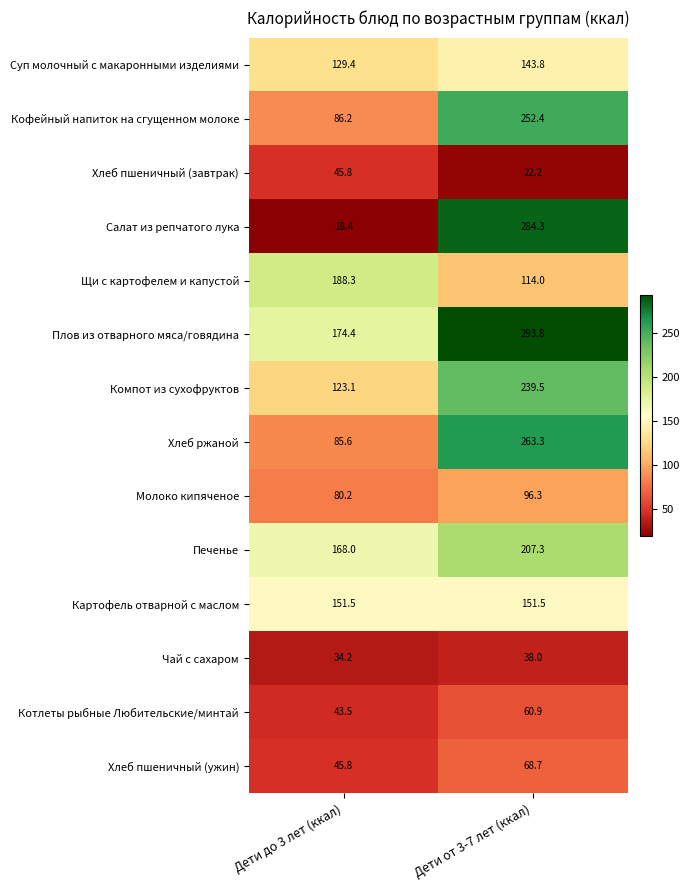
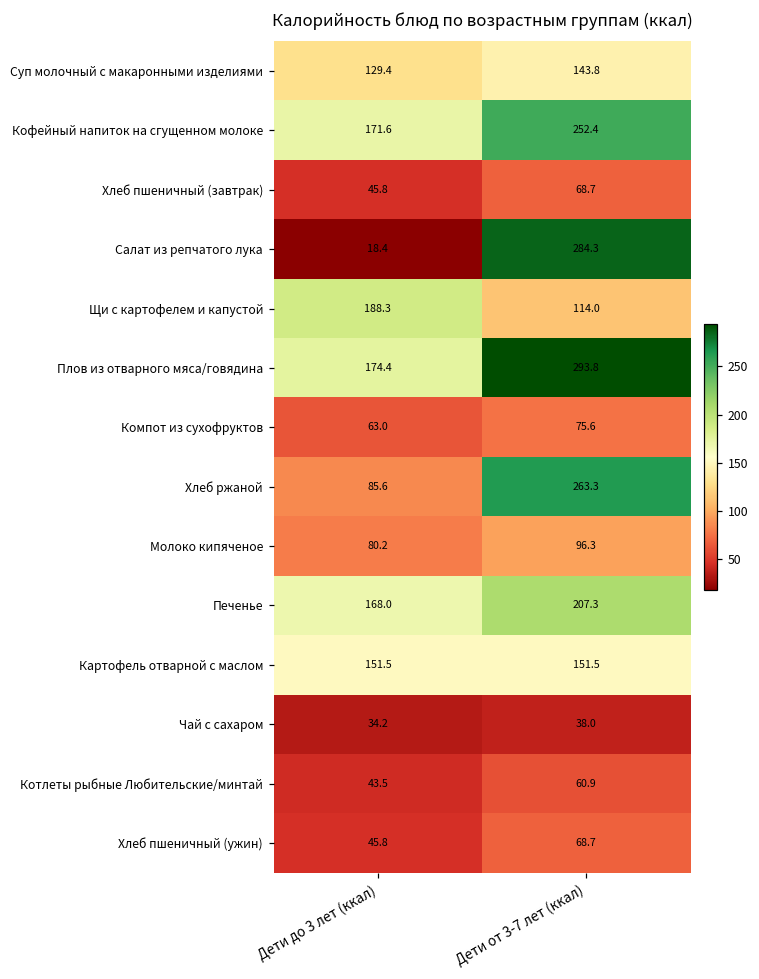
  {
    "Суп молочный с макаронными изделиями": {
      "Дети до 3 лет (ккал)": 129.4,
      "Дети от 3-7 лет (ккал)": 143.8
    },
    "Кофейный напиток на сгущенном молоке": {
-     "Дети до 3 лет (ккал)": 86.2,
+     "Дети до 3 лет (ккал)": 171.6,
      "Дети от 3-7 лет (ккал)": 252.4
    },
    "Хлеб пшеничный (завтрак)": {
      "Дети до 3 лет (ккал)": 45.8,
-     "Дети от 3-7 лет (ккал)": 22.2
+     "Дети от 3-7 лет (ккал)": 68.7
    },
    "Салат из репчатого лука": {
      "Дети до 3 лет (ккал)": 18.4,
      "Дети от 3-7 лет (ккал)": 284.3
    },
    "Щи с картофелем и капустой": {
      "Дети до 3 лет (ккал)": 188.3,
      "Дети от 3-7 лет (ккал)": 114.0
    },
    "Плов из отварного мяса/говядина": {
      "Дети до 3 лет (ккал)": 174.4,
      "Дети от 3-7 лет (ккал)": 293.8
    },
    "Компот из сухофруктов": {
-     "Дети до 3 лет (ккал)": 123.1,
-     "Дети от 3-7 лет (ккал)": 239.5
+     "Дети до 3 лет (ккал)": 63.0,
+     "Дети от 3-7 лет (ккал)": 75.6
    },
    "Хлеб ржаной": {
      "Дети до 3 лет (ккал)": 85.6,
      "Дети от 3-7 лет (ккал)": 263.3
    },
    "Молоко кипяченое": {
      "Дети до 3 лет (ккал)": 80.2,
      "Дети от 3-7 лет (ккал)": 96.3
    },
    "Печенье": {
      "Дети до 3 лет (ккал)": 168.0,
      "Дети от 3-7 лет (ккал)": 207.3
    },
    "Картофель отварной с маслом": {
      "Дети до 3 лет (ккал)": 151.5,
      "Дети от 3-7 лет (ккал)": 151.5
    },
    "Чай с сахаром": {
      "Дети до 3 лет (ккал)": 34.2,
      "Дети от 3-7 лет (ккал)": 38.0
    },
    "Котлеты рыбные Любительские/минтай": {
      "Дети до 3 лет (ккал)": 43.5,
      "Дети от 3-7 лет (ккал)": 60.9
    },
    "Хлеб пшеничный (ужин)": {
      "Дети до 3 лет (ккал)": 45.8,
      "Дети от 3-7 лет (ккал)": 68.7
    }
  }
